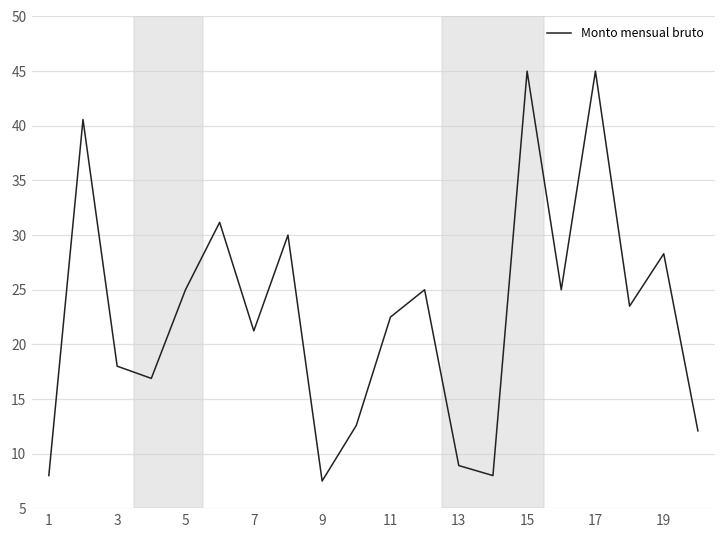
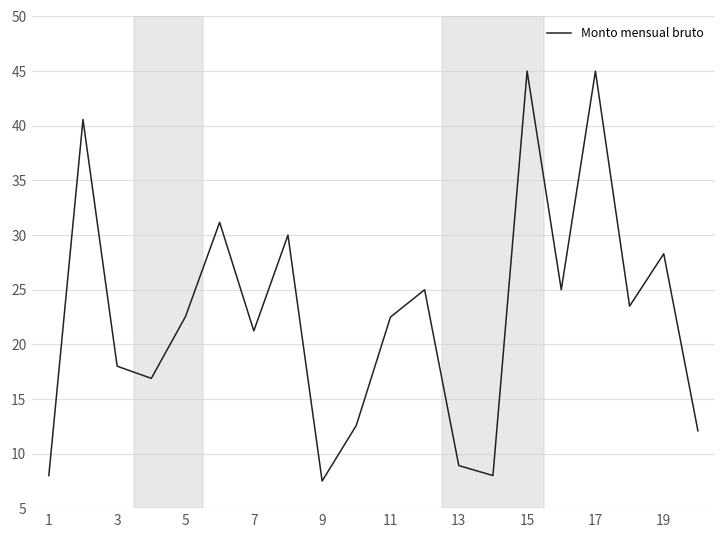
  {
    "1": 8,
    "3": 18,
-   "5": 25,
+   "5": 23,
    "7": 21,
    "9": 8,
    "11": 23,
    "13": 9,
    "15": 45,
    "17": 45,
    "19": 28
  }
